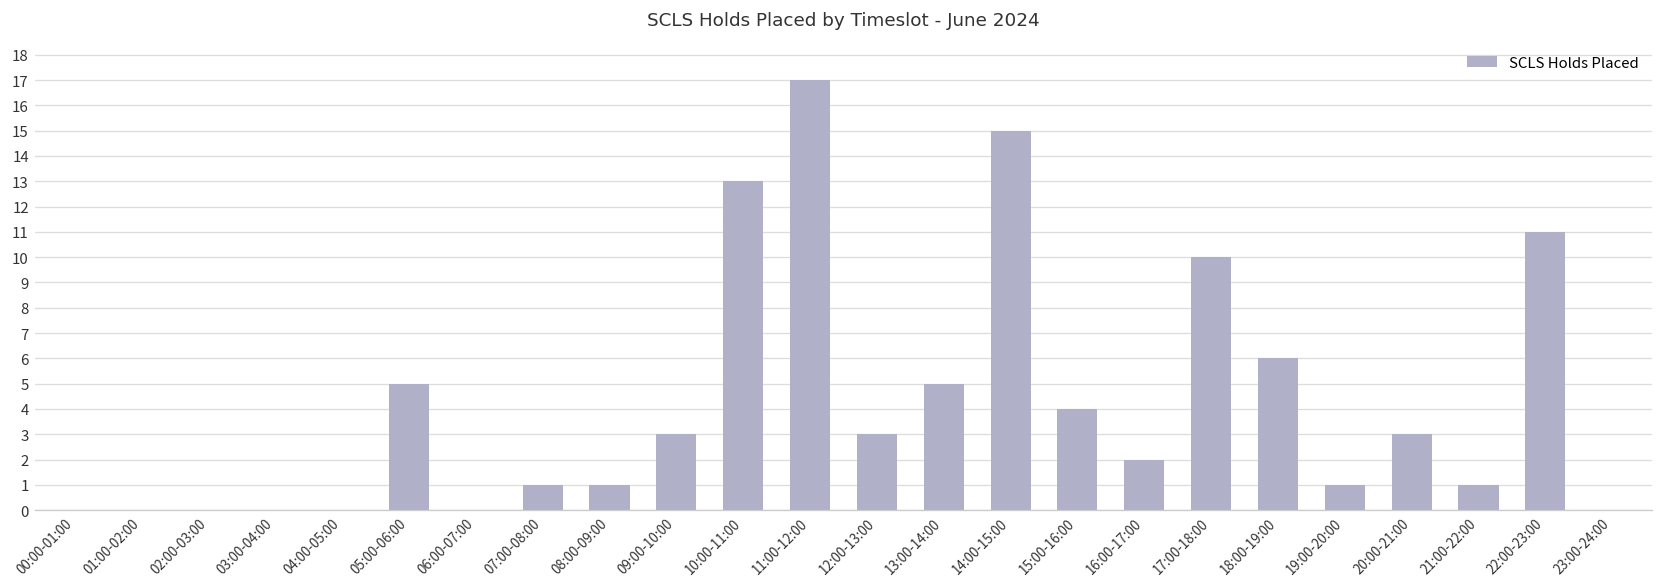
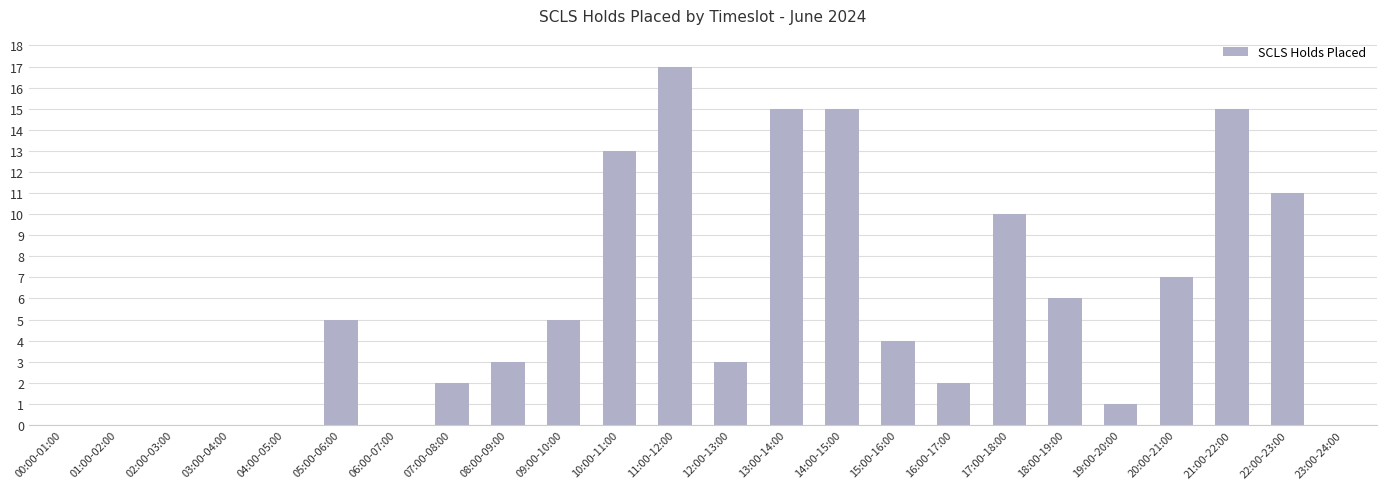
  {
    "00:00-01:00": 0,
    "01:00-02:00": 0,
    "02:00-03:00": 0,
    "03:00-04:00": 0,
    "04:00-05:00": 0,
    "05:00-06:00": 5,
    "06:00-07:00": 0,
-   "07:00-08:00": 1,
-   "08:00-09:00": 1,
-   "09:00-10:00": 3,
+   "07:00-08:00": 2,
+   "08:00-09:00": 3,
+   "09:00-10:00": 5,
    "10:00-11:00": 13,
    "11:00-12:00": 17,
    "12:00-13:00": 3,
-   "13:00-14:00": 5,
+   "13:00-14:00": 15,
    "14:00-15:00": 15,
    "15:00-16:00": 4,
    "16:00-17:00": 2,
    "17:00-18:00": 10,
    "18:00-19:00": 6,
    "19:00-20:00": 1,
-   "20:00-21:00": 3,
-   "21:00-22:00": 1,
+   "20:00-21:00": 7,
+   "21:00-22:00": 15,
    "22:00-23:00": 11,
    "23:00-24:00": 0
  }
